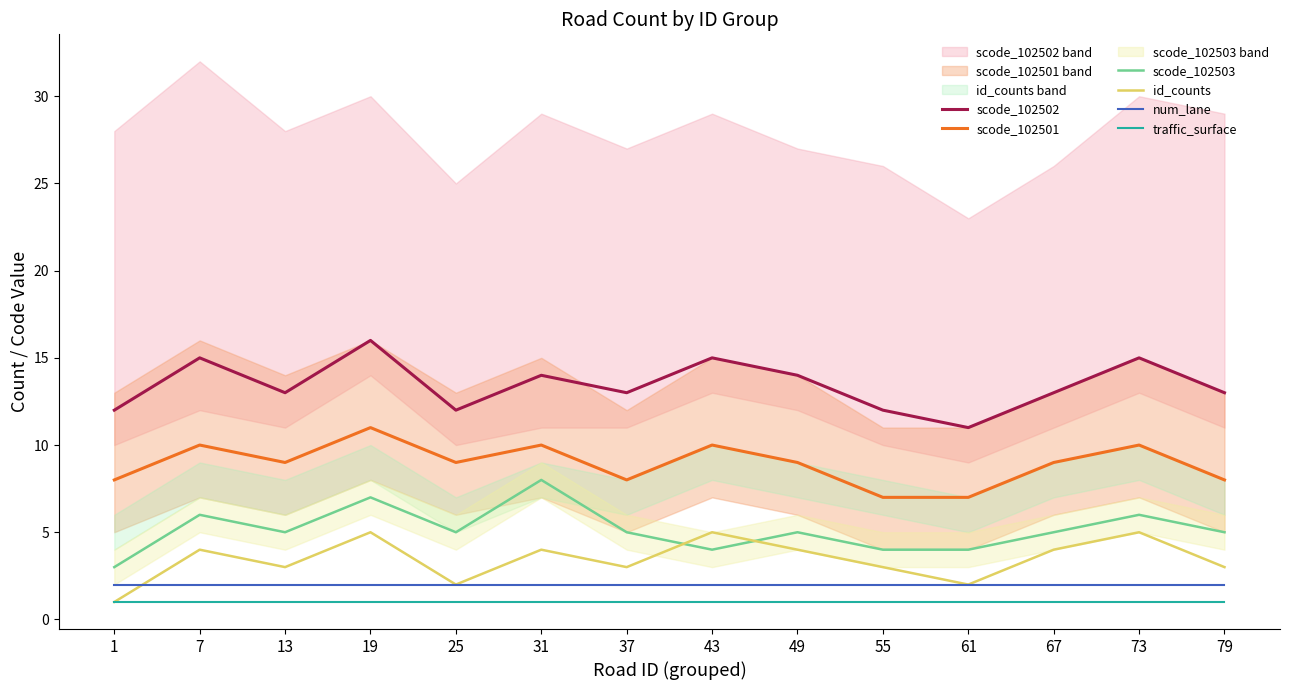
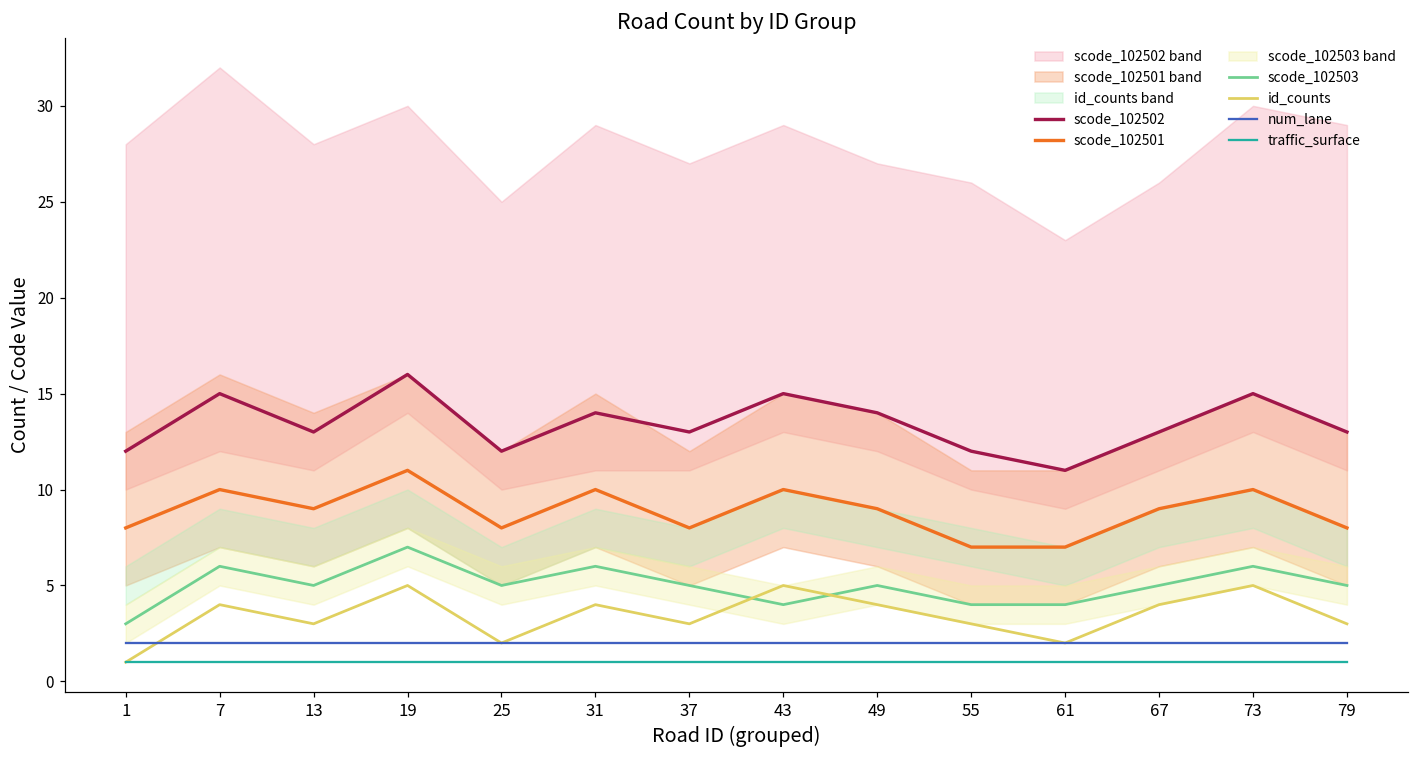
  {
    "scode_102502": {
      "1": 12,
      "7": 15,
      "13": 13,
      "31": 14,
      "37": 13,
      "55": 12
    },
    "scode_102501": {
      "1": 8,
      "7": 10,
      "13": 9,
      "19": 11,
-     "25": 9,
+     "25": 8,
      "31": 10,
      "55": 7
    },
    "scode_102503": {
      "1": 3,
      "7": 6,
      "13": 5,
      "19": 7,
      "25": 5,
-     "31": 8,
+     "31": 6,
      "37": 5,
      "43": 4,
      "49": 5,
      "55": 4,
      "61": 4,
      "67": 5,
      "73": 6,
      "79": 5
    },
    "num_lane": {
      "1": 2,
      "7": 2,
      "13": 2,
      "19": 2,
      "31": 2,
      "37": 2,
      "43": 2,
      "49": 2,
      "55": 2,
      "67": 2,
      "73": 2,
      "79": 2
    },
    "traffic_surface": {
      "7": 1,
      "13": 1,
      "19": 1,
      "25": 1,
      "31": 1,
      "37": 1,
      "43": 1,
      "49": 1,
      "55": 1,
      "61": 1,
      "67": 1,
      "73": 1,
      "79": 1
    }
  }
